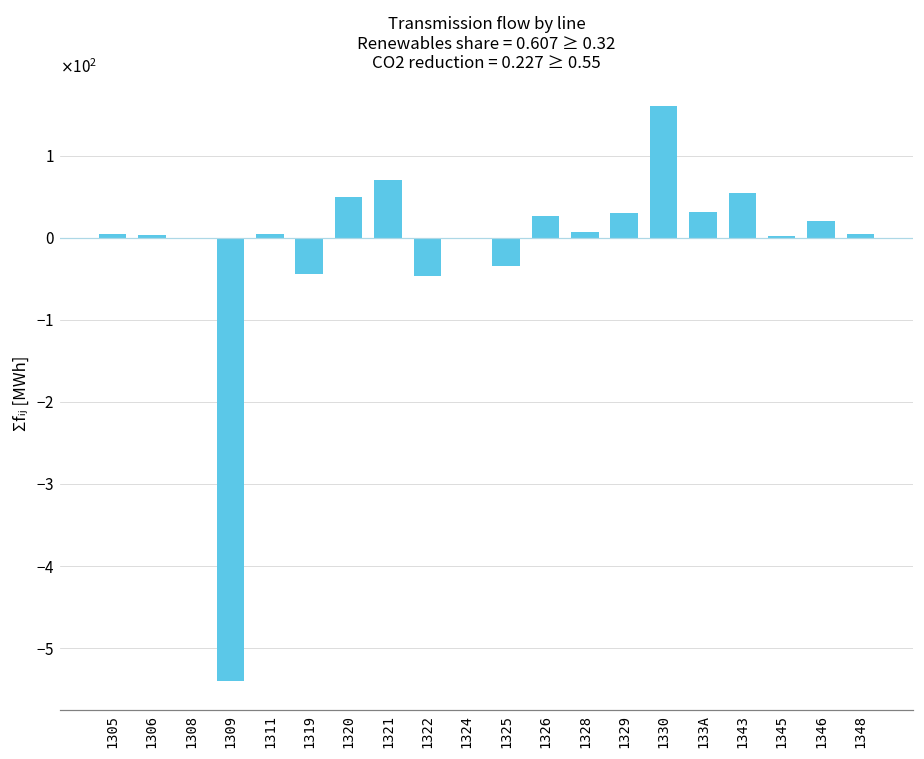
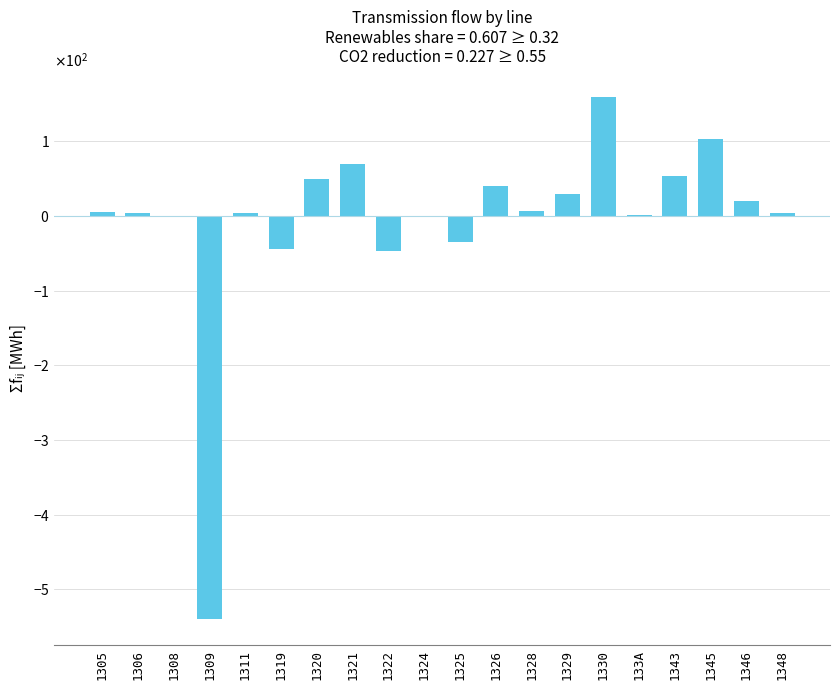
  {
    "1305": 10,
    "1306": 0,
    "1308": 0,
    "1309": -540,
    "1311": 0,
    "1319": -40,
    "1320": 50,
    "1321": 70,
    "1322": -50,
    "1324": 0,
    "1325": -30,
-   "1326": 30,
+   "1326": 40,
    "1328": 10,
    "1329": 30,
    "1330": 160,
-   "133A": 30,
+   "133A": 0,
    "1343": 50,
-   "1345": 0,
+   "1345": 100,
    "1346": 20,
    "1348": 0
  }
